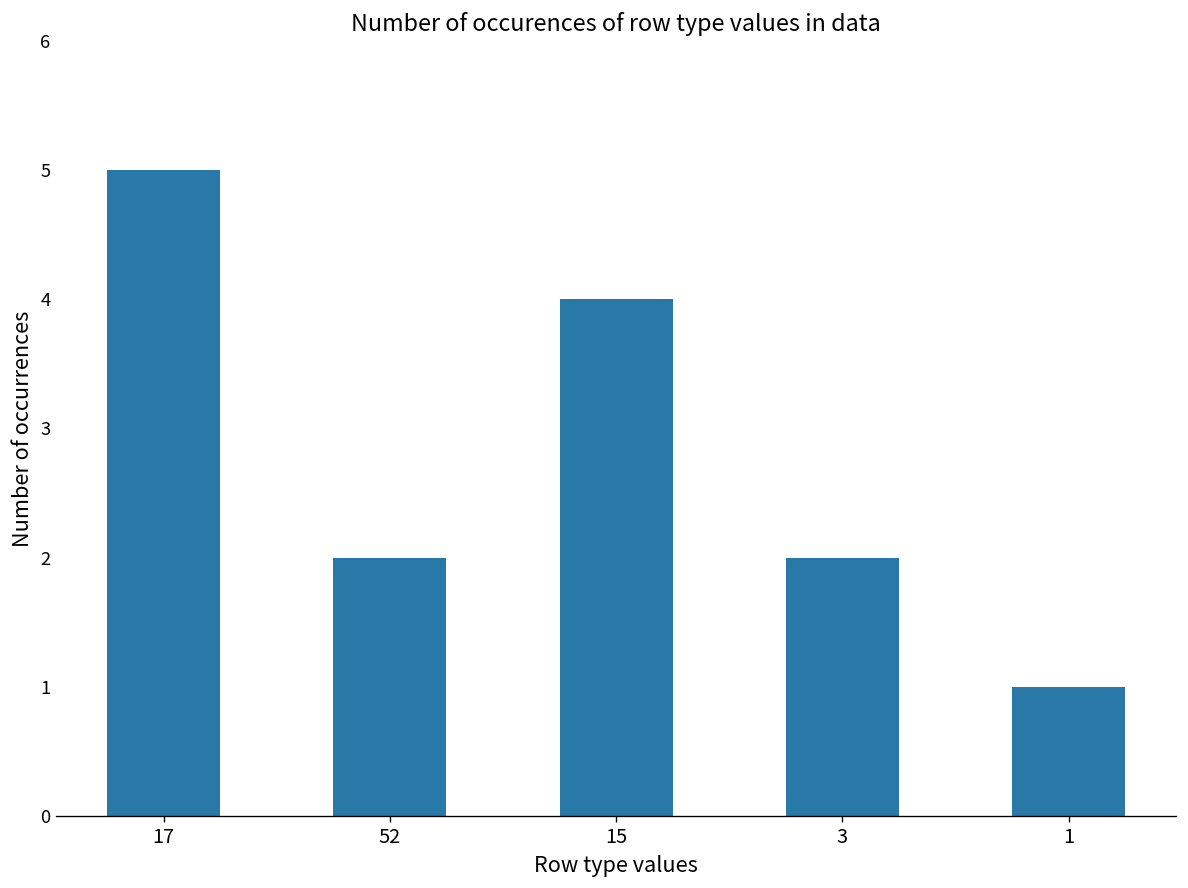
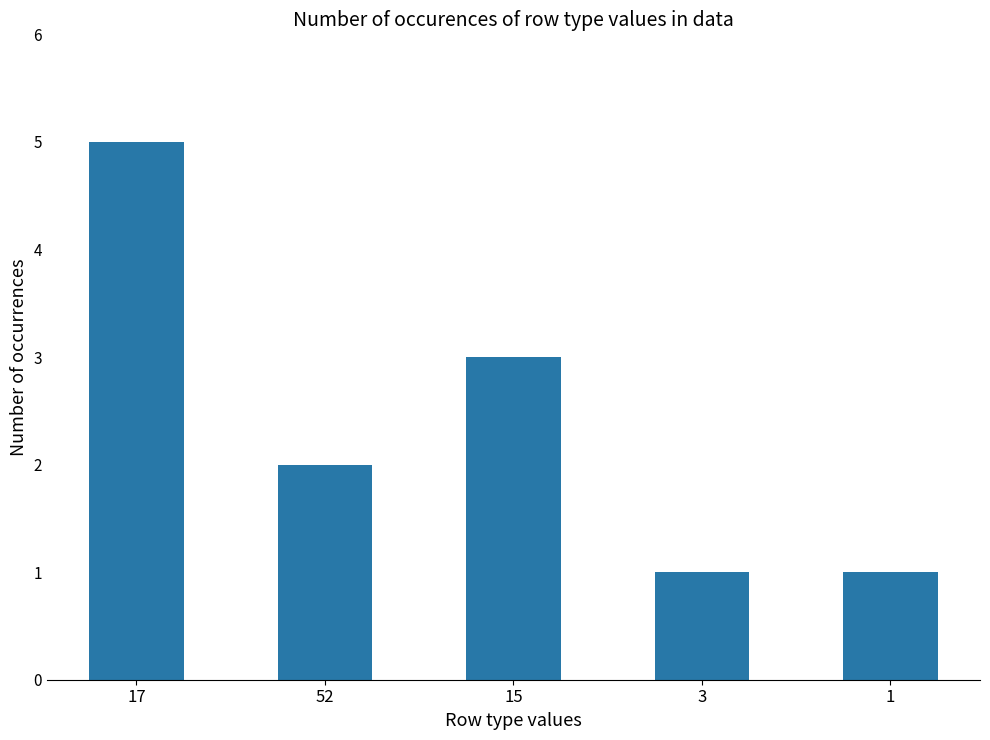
  {
    "17": 5,
    "52": 2,
-   "15": 4,
-   "3": 2,
+   "15": 3,
+   "3": 1,
    "1": 1
  }
